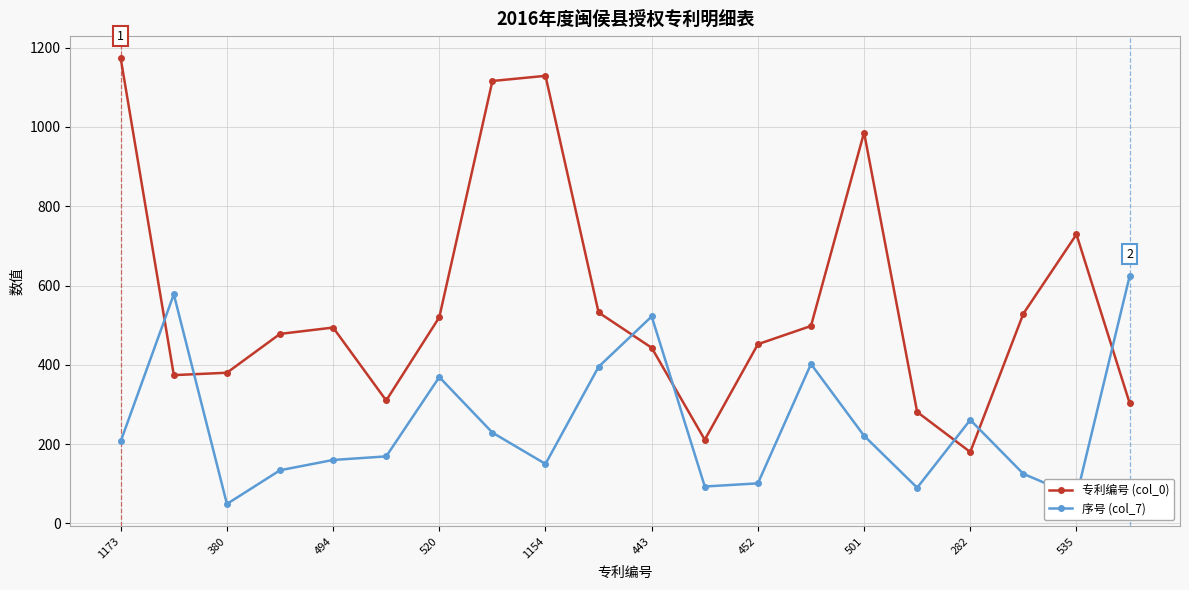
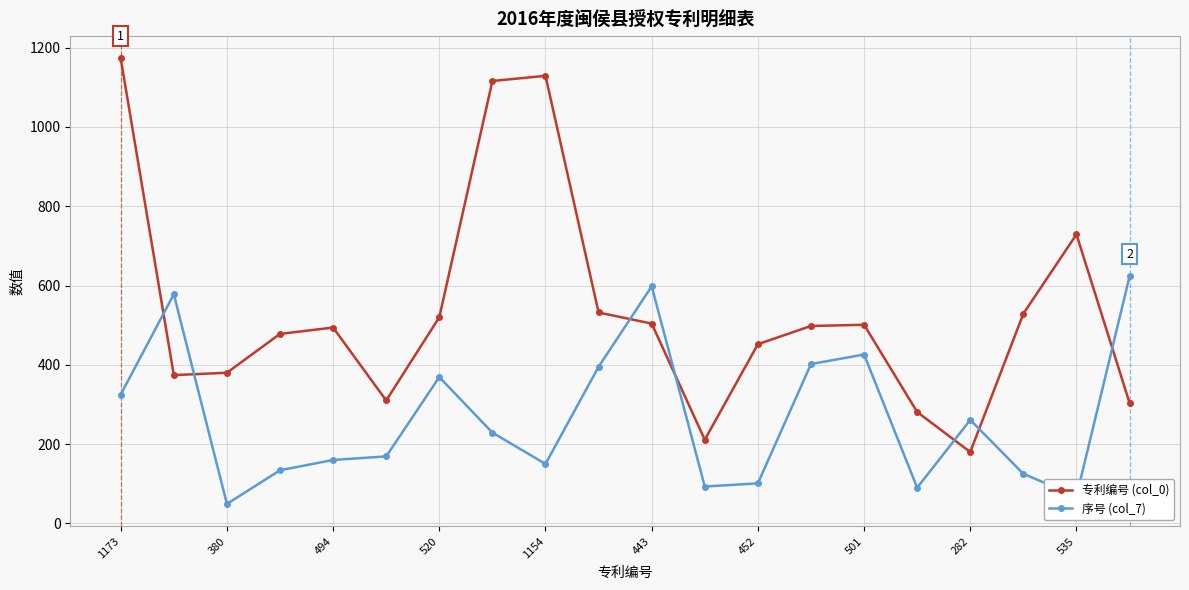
  {
    "专利编号 (col_0)": {
      "380": 380,
      "494": 490,
      "520": 520,
      "1154": 1130,
-     "443": 440,
+     "443": 500,
      "452": 450,
-     "501": 990,
+     "501": 500,
      "282": 180,
      "535": 730
    },
    "序号 (col_7)": {
-     "1173": 210,
+     "1173": 330,
      "380": 50,
      "494": 160,
      "520": 370,
      "1154": 150,
-     "443": 520,
+     "443": 600,
      "452": 100,
-     "501": 220,
+     "501": 430,
      "282": 260
    }
  }
